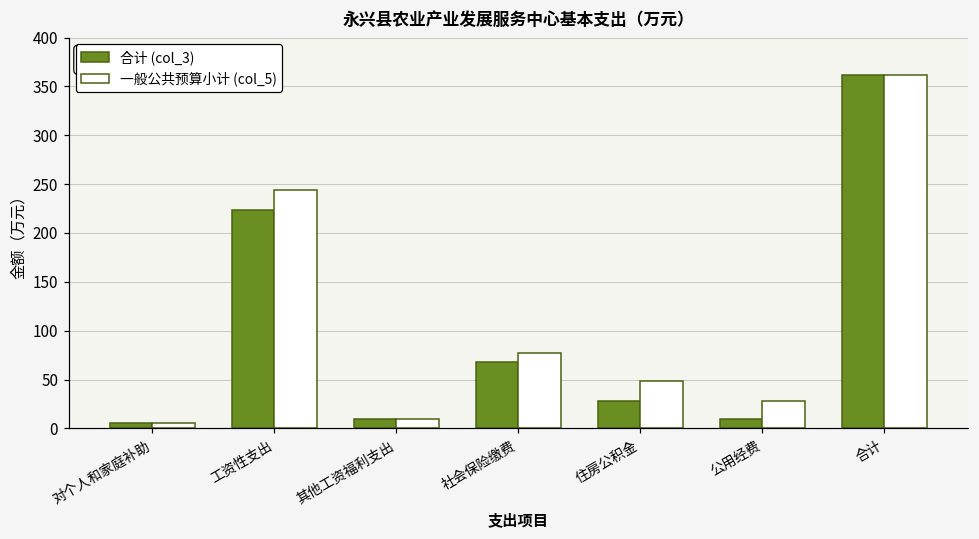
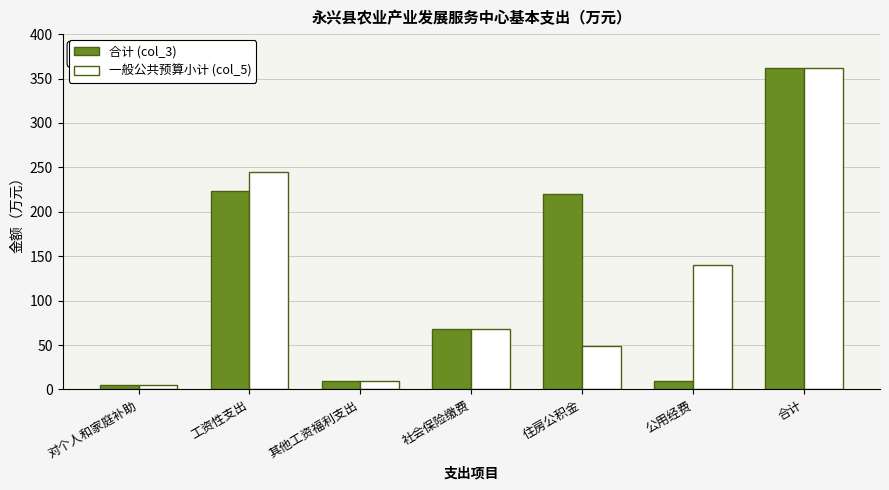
  {
    "合计 (col_3)": {
      "对个人和家庭补助": 10,
      "工资性支出": 220,
      "其他工资福利支出": 10,
      "社会保险缴费": 70,
-     "住房公积金": 30,
+     "住房公积金": 220,
      "公用经费": 10,
      "合计": 360
    },
    "一般公共预算小计 (col_5)": {
      "对个人和家庭补助": 10,
      "工资性支出": 240,
      "其他工资福利支出": 10,
-     "社会保险缴费": 80,
+     "社会保险缴费": 70,
      "住房公积金": 50,
-     "公用经费": 30,
+     "公用经费": 140,
      "合计": 360
    }
  }
